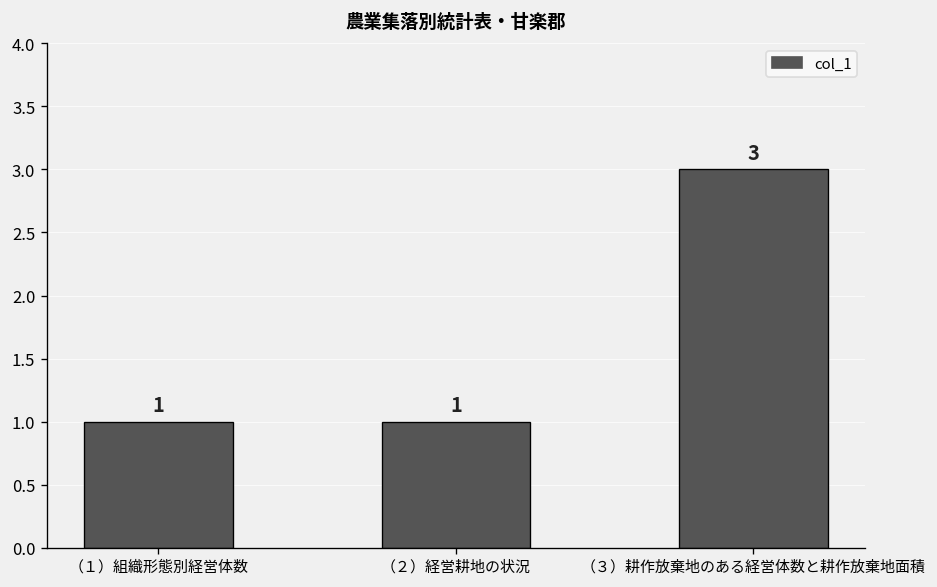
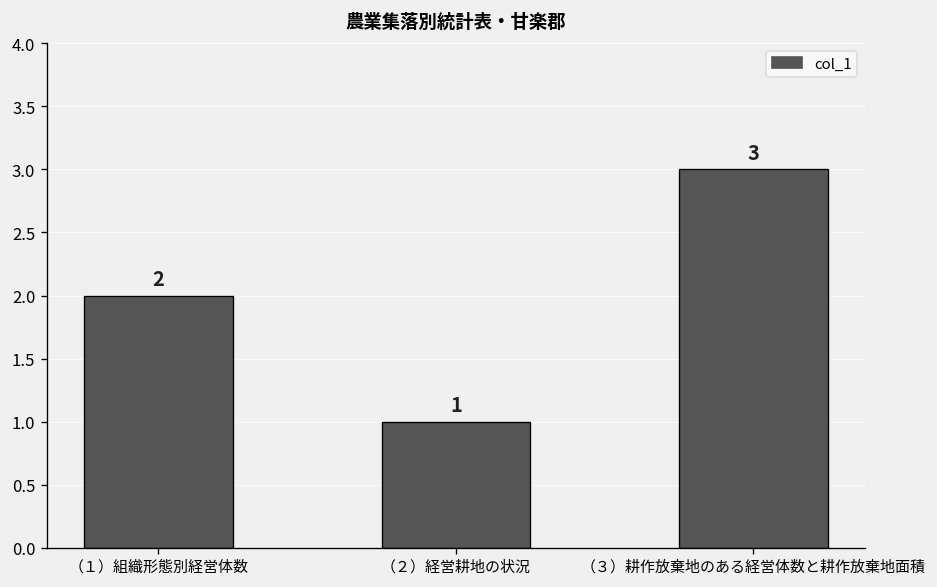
  {
-   "（１）組織形態別経営体数": 1,
+   "（１）組織形態別経営体数": 2,
    "（２）経営耕地の状況": 1,
    "（３）耕作放棄地のある経営体数と耕作放棄地面積": 3
  }
